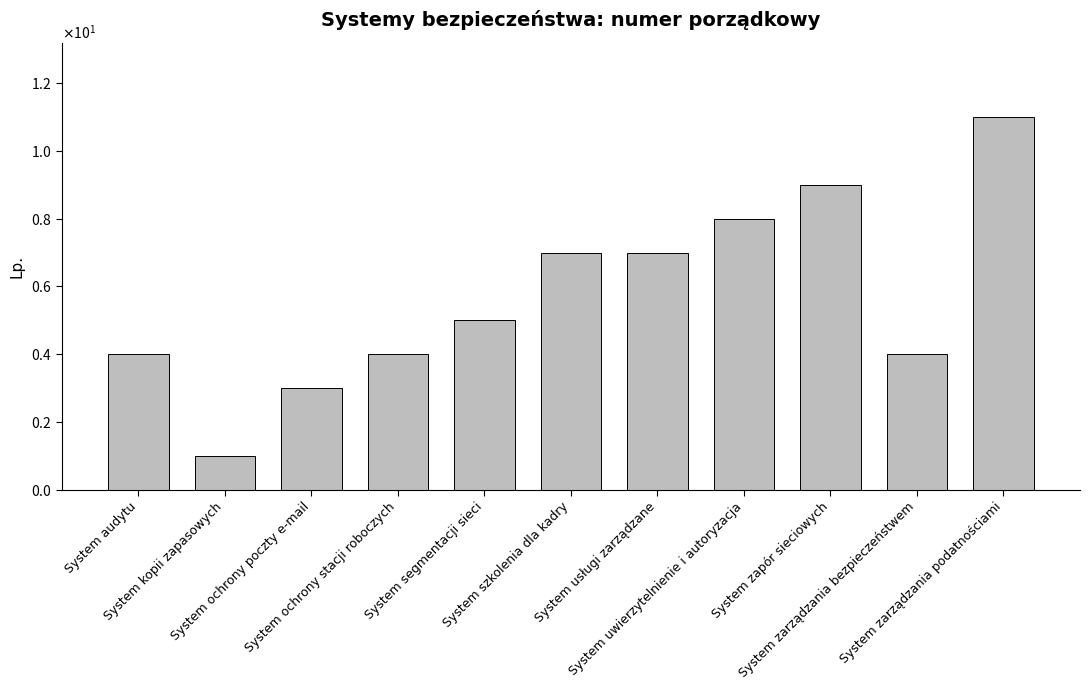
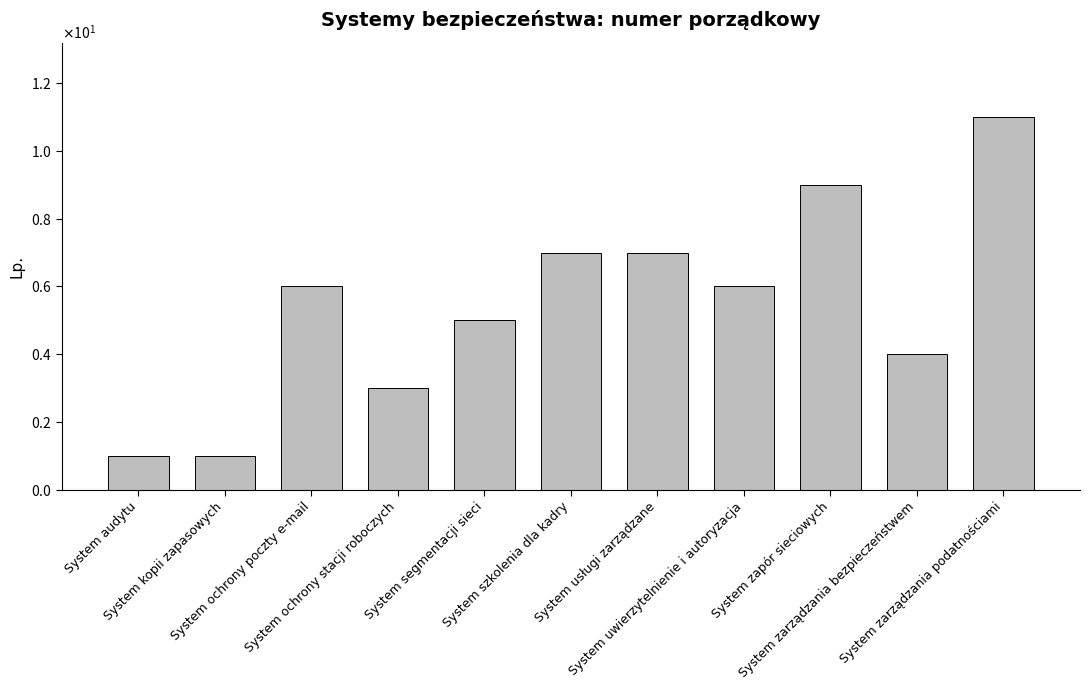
  {
-   "System audytu": 4,
+   "System audytu": 1,
    "System kopii zapasowych": 1,
-   "System ochrony poczty e-mail": 3,
-   "System ochrony stacji roboczych": 4,
+   "System ochrony poczty e-mail": 6,
+   "System ochrony stacji roboczych": 3,
    "System segmentacji sieci": 5,
    "System szkolenia dla kadry": 7,
    "System usługi zarządzane": 7,
-   "System uwierzytelnienie i autoryzacja": 8,
+   "System uwierzytelnienie i autoryzacja": 6,
    "System zapór sieciowych": 9,
    "System zarządzania bezpieczeństwem": 4,
    "System zarządzania podatnościami": 11
  }
